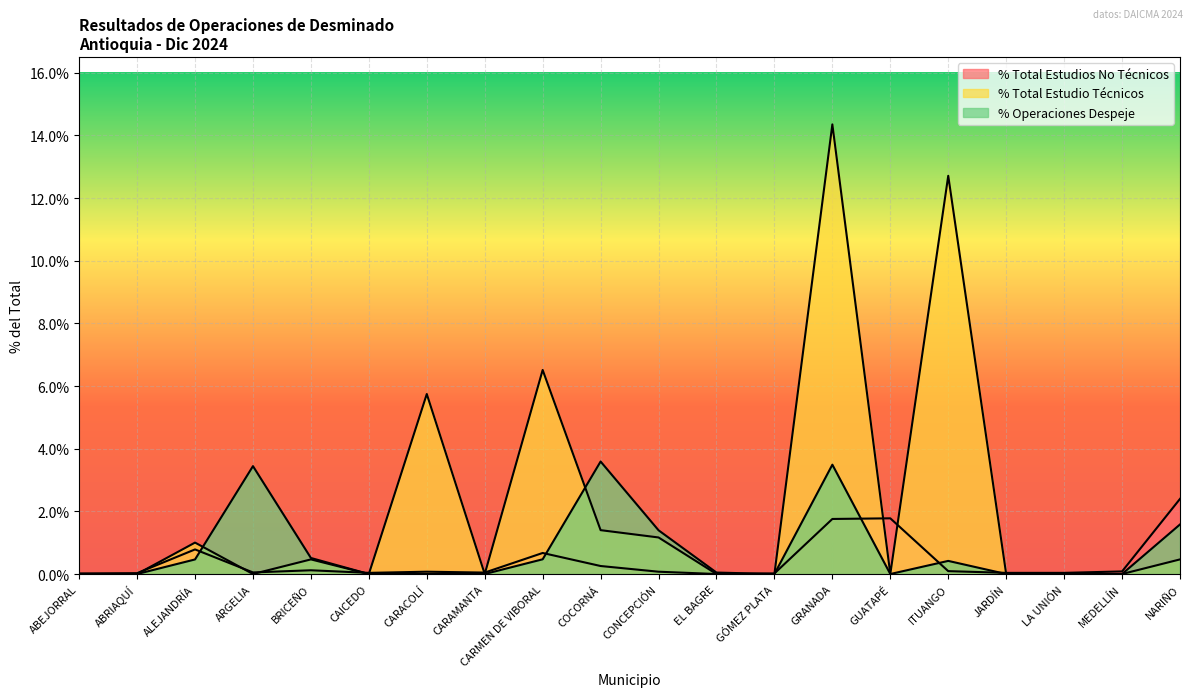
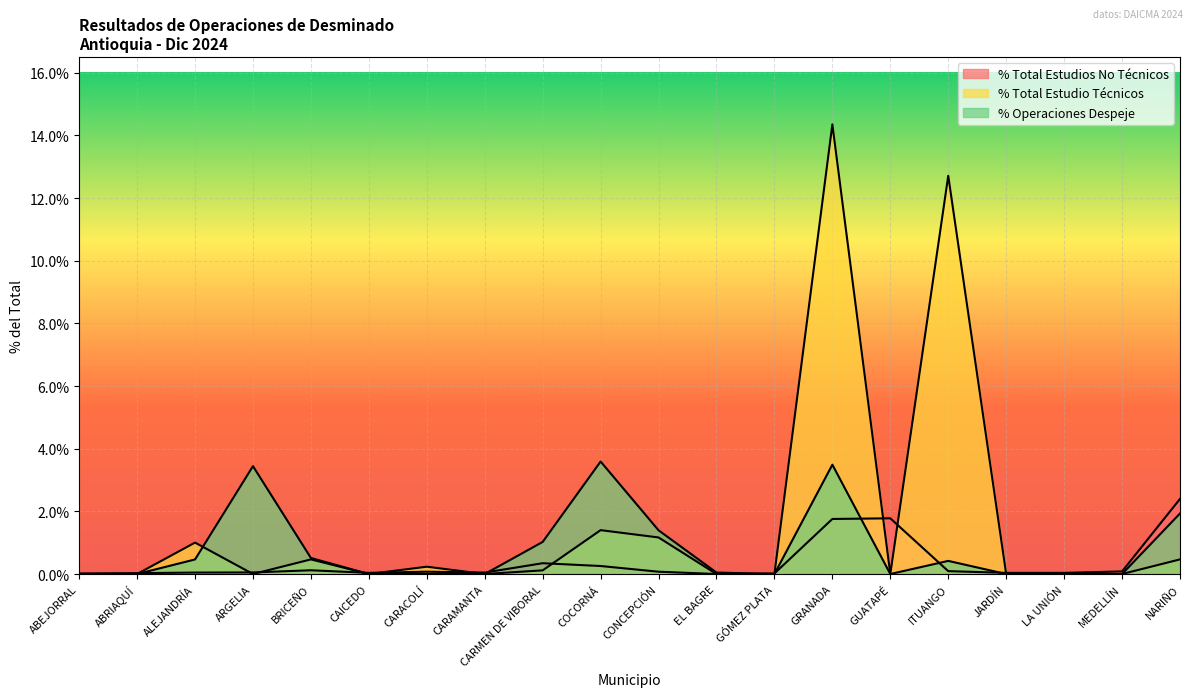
  {
    "% Total Estudios No Técnicos": {
-     "ALEJANDRÍA": "0.8%",
+     "ALEJANDRÍA": "0.0%",
      "BRICEÑO": "0.1%",
-     "CARMEN DE VIBORAL": "0.7%",
+     "CARMEN DE VIBORAL": "0.3%",
      "COCORNÁ": "0.3%",
      "CONCEPCIÓN": "0.1%",
      "GRANADA": "1.8%",
      "GUATAPÉ": "1.8%",
      "ITUANGO": "0.1%",
      "MEDELLÍN": "0.1%",
      "NARIÑO": "2.4%"
    },
    "% Total Estudio Técnicos": {
      "ALEJANDRÍA": "1.0%",
-     "CARACOLÍ": "5.7%",
-     "CARMEN DE VIBORAL": "6.5%",
+     "CARACOLÍ": "0.2%",
+     "CARMEN DE VIBORAL": "0.1%",
      "COCORNÁ": "1.4%",
      "CONCEPCIÓN": "1.2%",
      "GRANADA": "14.4%",
      "ITUANGO": "12.7%",
      "NARIÑO": "0.5%"
    },
    "% Operaciones Despeje": {
      "ALEJANDRÍA": "0.5%",
      "ARGELIA": "3.4%",
-     "CARMEN DE VIBORAL": "0.5%",
+     "CARMEN DE VIBORAL": "1.0%",
      "COCORNÁ": "3.6%",
      "CONCEPCIÓN": "1.4%",
      "GRANADA": "3.5%",
      "ITUANGO": "0.4%",
-     "NARIÑO": "1.6%"
+     "NARIÑO": "1.9%"
    }
  }
